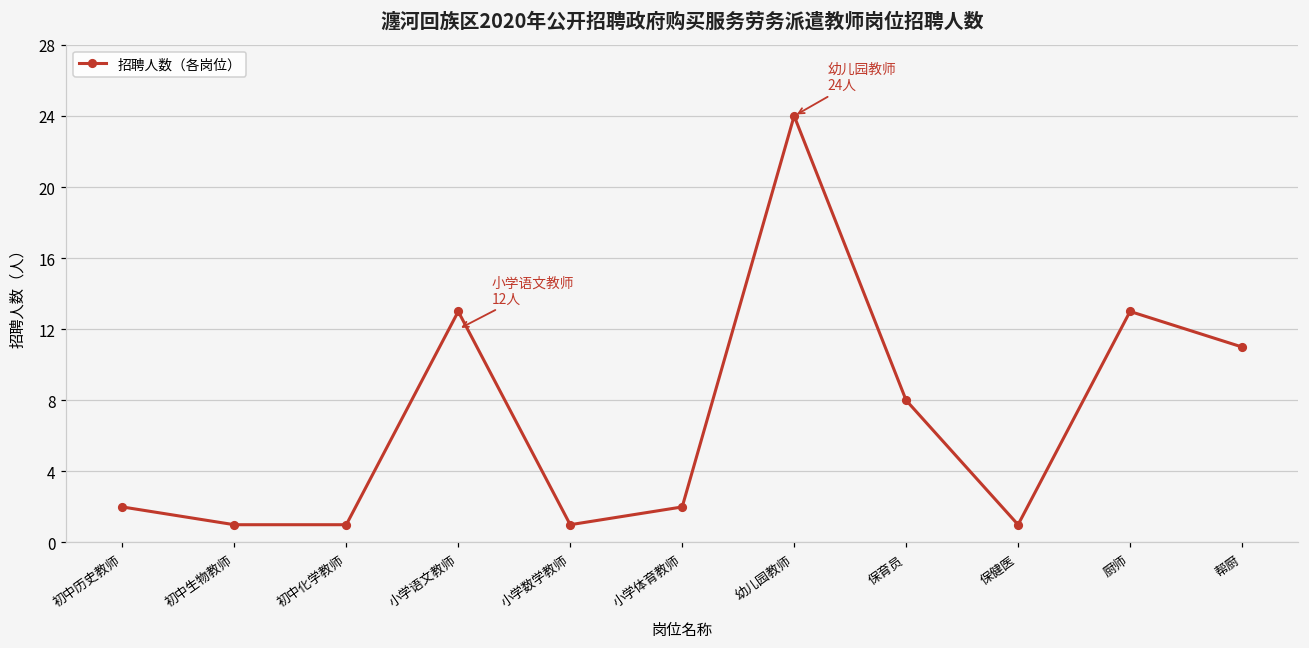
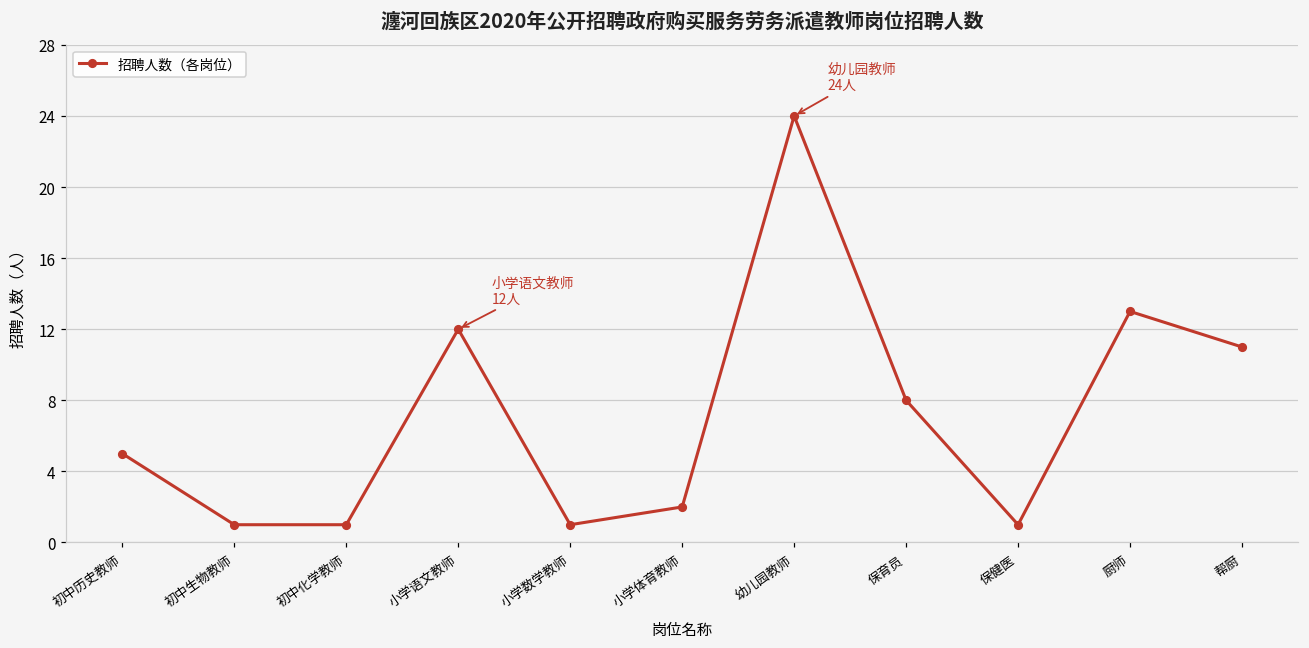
  {
-   "初中历史教师": 2,
+   "初中历史教师": 5,
    "初中生物教师": 1,
    "初中化学教师": 1,
-   "小学语文教师": 13,
+   "小学语文教师": 12,
    "小学数学教师": 1,
    "小学体育教师": 2,
    "保育员": 8,
    "保健医": 1,
    "厨师": 13,
    "帮厨": 11
  }
